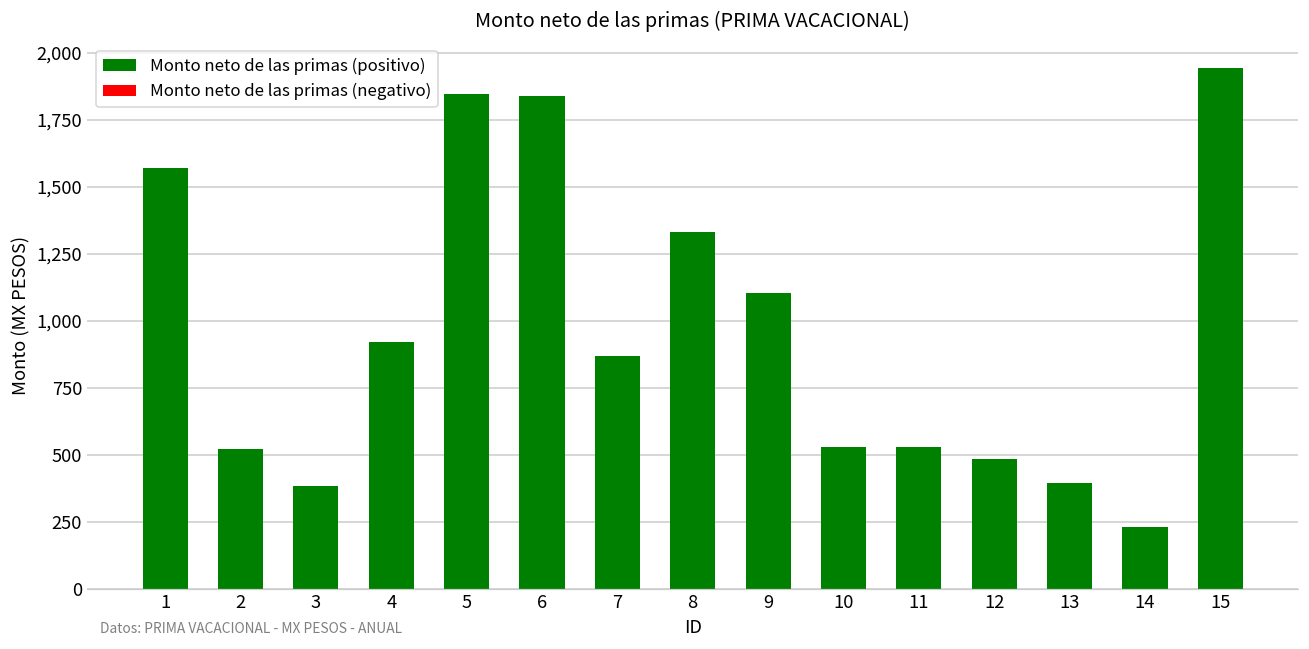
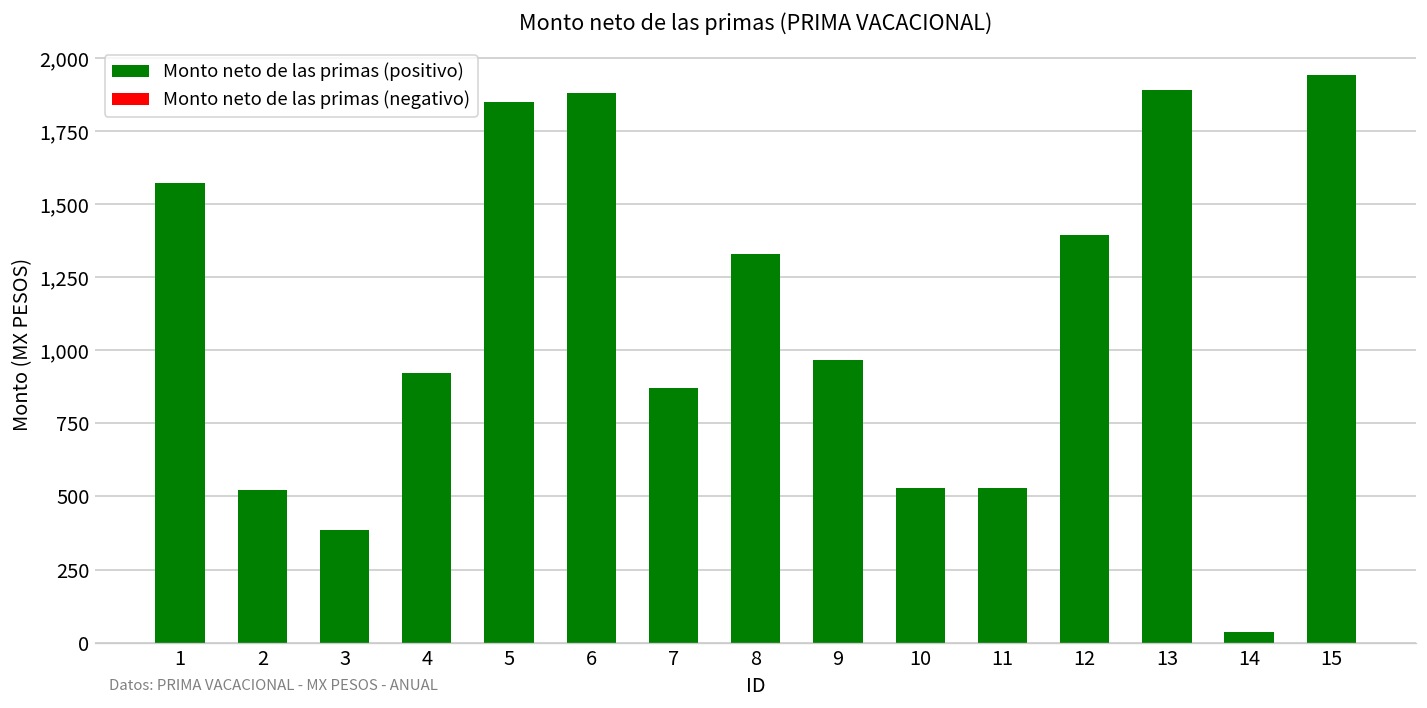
  {
    "Monto neto de las primas (positivo)": {
      "1": "1,570",
      "2": "520",
      "3": "390",
      "4": "920",
      "5": "1,850",
-     "6": "1,840",
+     "6": "1,880",
      "7": "870",
      "8": "1,330",
-     "9": "1,100",
+     "9": "970",
      "10": "530",
      "11": "530",
-     "12": "480",
-     "13": "400",
-     "14": "230",
+     "12": "1,390",
+     "13": "1,890",
+     "14": "40",
      "15": "1,940"
    },
    "Monto neto de las primas (negativo)": {
      "1": "0",
      "2": "0",
      "3": "0",
      "4": "0",
      "5": "0",
      "6": "0",
      "7": "0",
      "8": "0",
      "9": "0",
      "10": "0",
      "11": "0",
      "12": "0",
      "13": "0",
      "14": "0",
      "15": "0"
    }
  }
